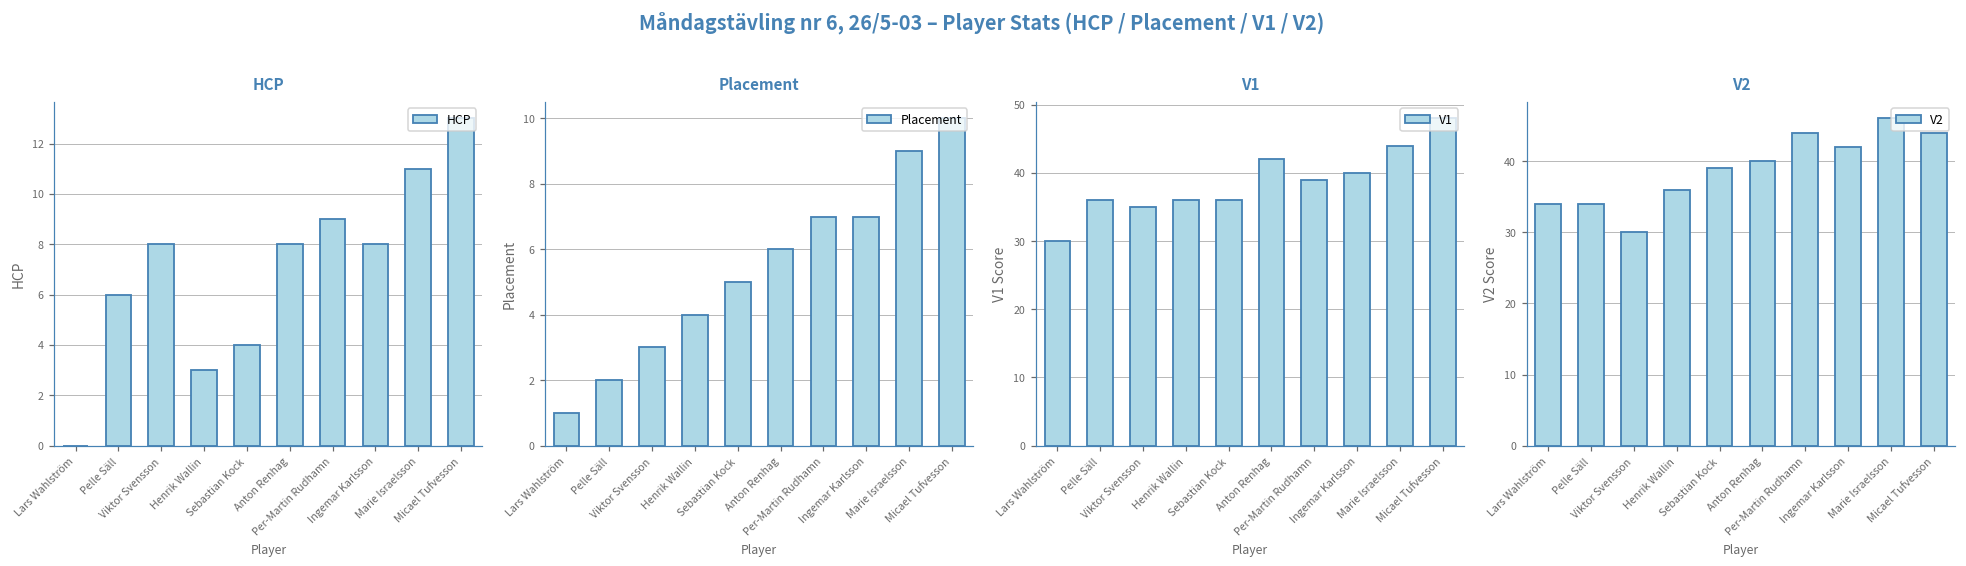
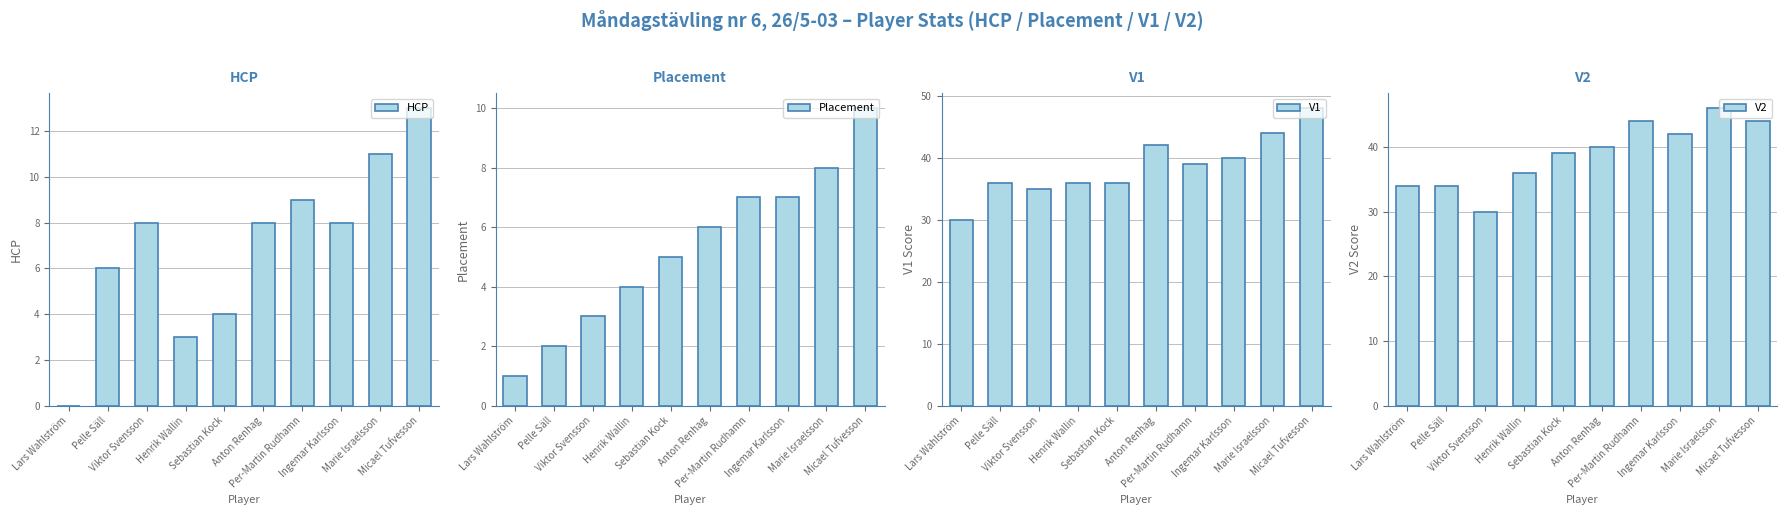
  {
    "HCP": {
      "Lars Wahlström": 0.0,
      "Pelle Säll": 6.0,
      "Viktor Svensson": 8.0,
      "Henrik Wallin": 3.0,
      "Sebastian Kock": 4.0,
      "Anton Renhag": 8.0,
      "Per-Martin Rudhamn": 9.0,
      "Ingemar Karlsson": 8.0,
      "Marie Israelsson": 11.0
    },
    "Placement": {
      "Lars Wahlström": 1,
      "Pelle Säll": 2,
      "Viktor Svensson": 3,
      "Henrik Wallin": 4,
      "Sebastian Kock": 5,
      "Anton Renhag": 6,
      "Per-Martin Rudhamn": 7,
      "Ingemar Karlsson": 7,
-     "Marie Israelsson": 9
+     "Marie Israelsson": 8
    },
    "V1": {
      "Lars Wahlström": 30,
      "Pelle Säll": 36,
      "Viktor Svensson": 35,
      "Henrik Wallin": 36,
      "Sebastian Kock": 36,
      "Anton Renhag": 42,
      "Per-Martin Rudhamn": 39,
      "Ingemar Karlsson": 40,
      "Marie Israelsson": 44
    },
    "V2": {
      "Lars Wahlström": 34,
      "Pelle Säll": 34,
      "Viktor Svensson": 30,
      "Henrik Wallin": 36,
      "Sebastian Kock": 39,
      "Anton Renhag": 40,
      "Per-Martin Rudhamn": 44,
      "Ingemar Karlsson": 42,
      "Marie Israelsson": 46,
      "Micael Tufvesson": 44
    }
  }
